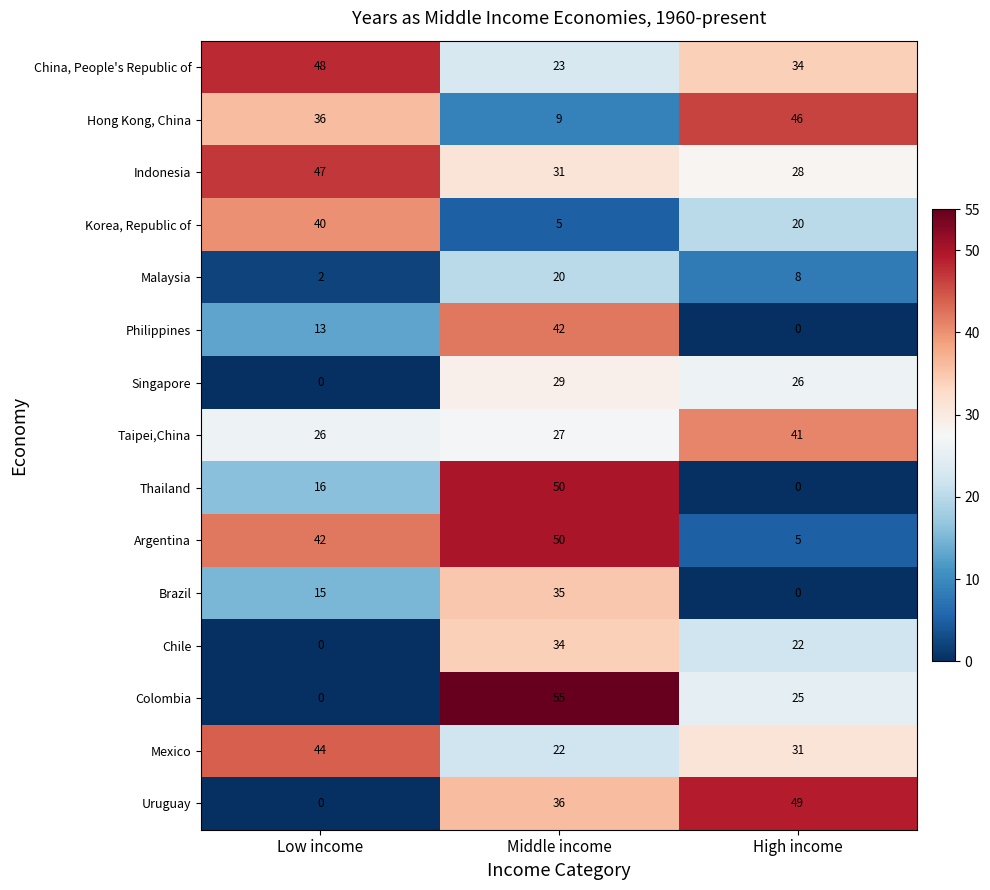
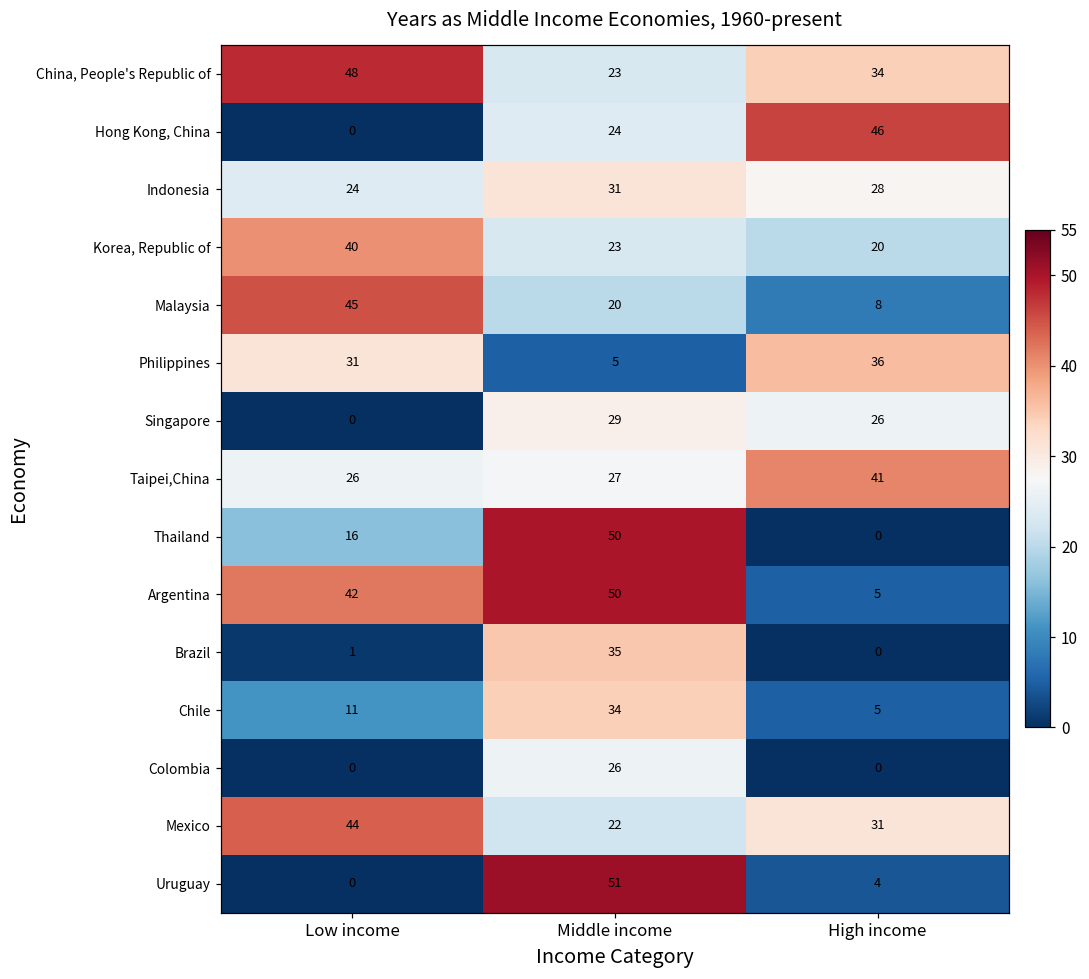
  {
    "China, People's Republic of": {
      "Low income": 48,
      "Middle income": 23,
      "High income": 34
    },
    "Hong Kong, China": {
-     "Low income": 36,
-     "Middle income": 9,
+     "Low income": 0,
+     "Middle income": 24,
      "High income": 46
    },
    "Indonesia": {
-     "Low income": 47,
+     "Low income": 24,
      "Middle income": 31,
      "High income": 28
    },
    "Korea, Republic of": {
      "Low income": 40,
-     "Middle income": 5,
+     "Middle income": 23,
      "High income": 20
    },
    "Malaysia": {
-     "Low income": 2,
+     "Low income": 45,
      "Middle income": 20,
      "High income": 8
    },
    "Philippines": {
-     "Low income": 13,
-     "Middle income": 42,
-     "High income": 0
+     "Low income": 31,
+     "Middle income": 5,
+     "High income": 36
    },
    "Singapore": {
      "Low income": 0,
      "Middle income": 29,
      "High income": 26
    },
    "Taipei,China": {
      "Low income": 26,
      "Middle income": 27,
      "High income": 41
    },
    "Thailand": {
      "Low income": 16,
      "Middle income": 50,
      "High income": 0
    },
    "Argentina": {
      "Low income": 42,
      "Middle income": 50,
      "High income": 5
    },
    "Brazil": {
-     "Low income": 15,
+     "Low income": 1,
      "Middle income": 35,
      "High income": 0
    },
    "Chile": {
-     "Low income": 0,
+     "Low income": 11,
      "Middle income": 34,
-     "High income": 22
+     "High income": 5
    },
    "Colombia": {
      "Low income": 0,
-     "Middle income": 55,
-     "High income": 25
+     "Middle income": 26,
+     "High income": 0
    },
    "Mexico": {
      "Low income": 44,
      "Middle income": 22,
      "High income": 31
    },
    "Uruguay": {
      "Low income": 0,
-     "Middle income": 36,
-     "High income": 49
+     "Middle income": 51,
+     "High income": 4
    }
  }
